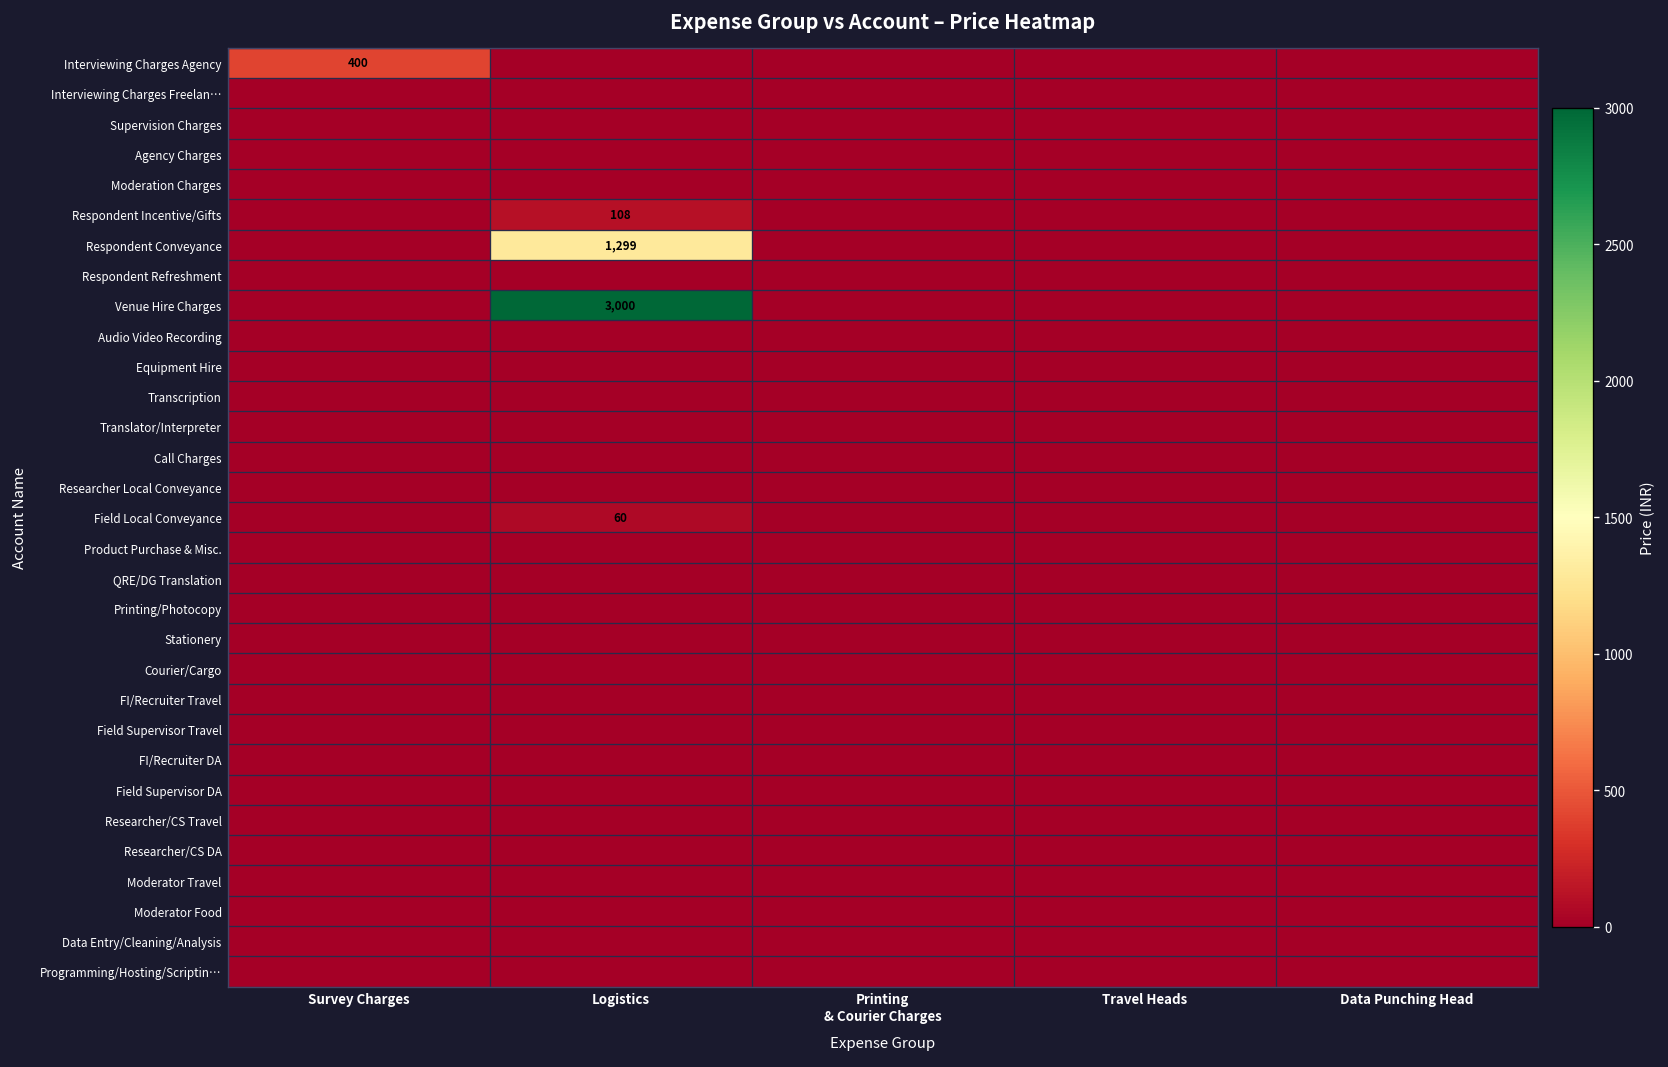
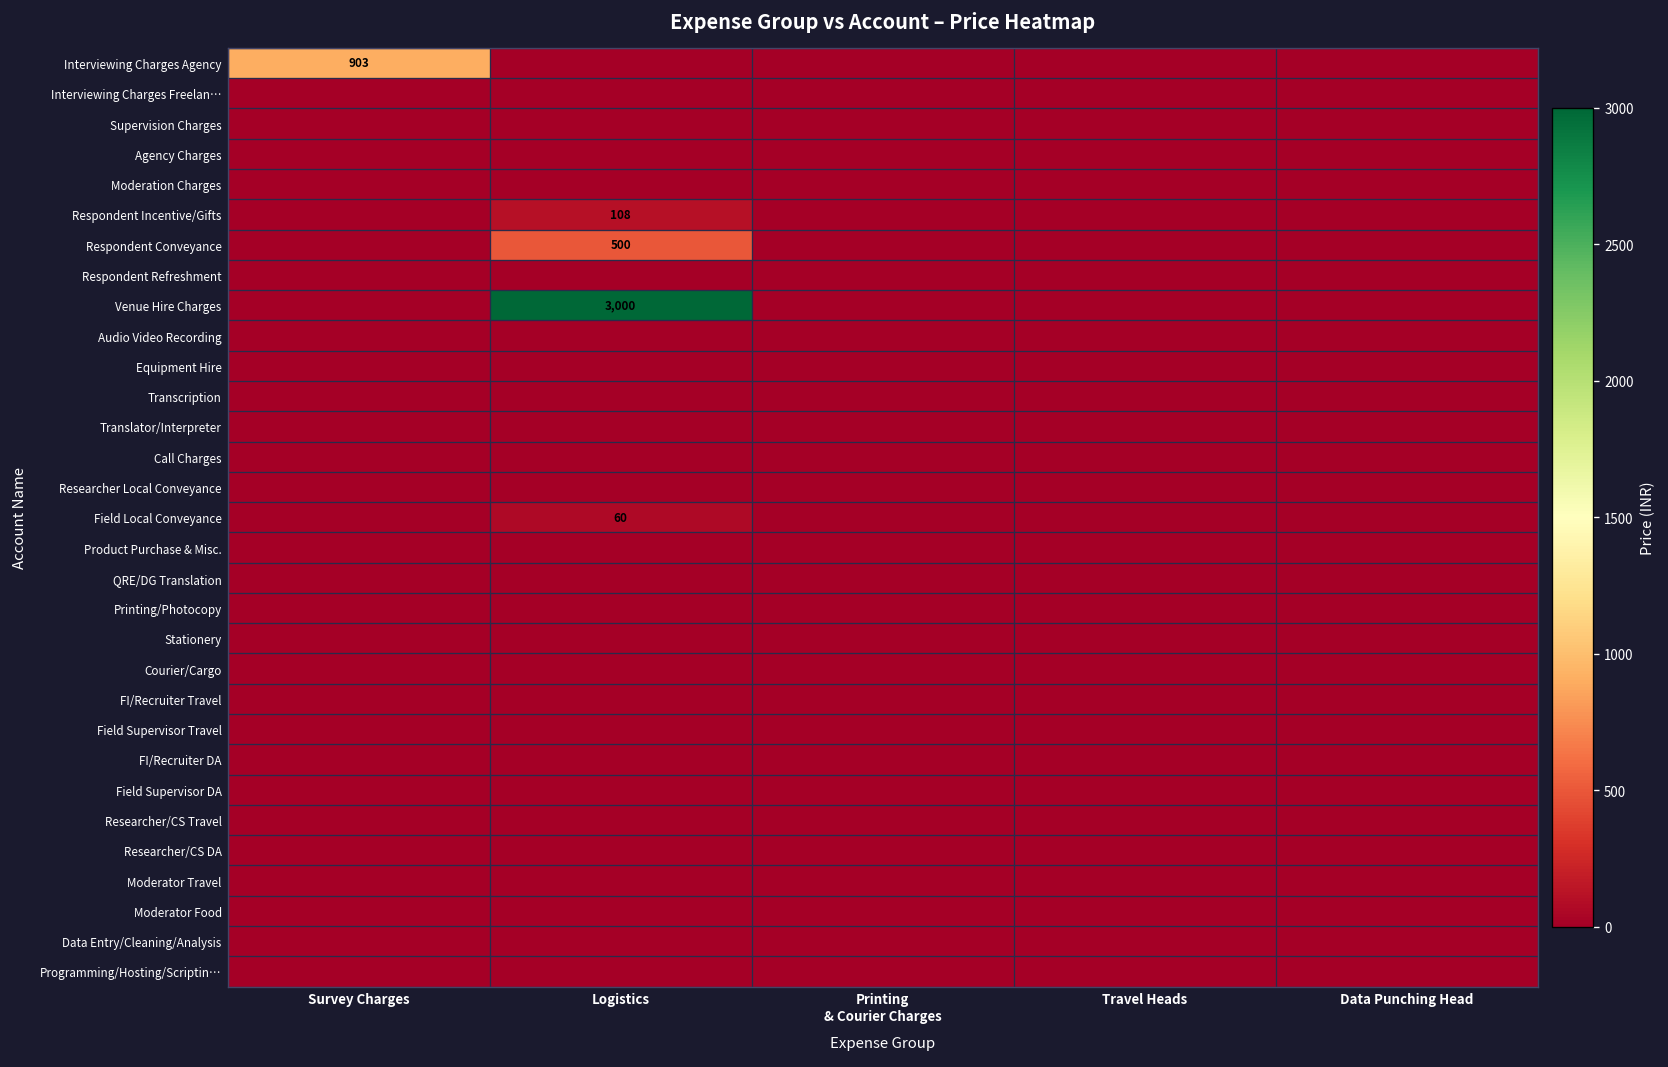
  {
    "Interviewing Charges Agency": {
-     "Survey Charges": "400"
+     "Survey Charges": "903"
    },
    "Respondent Incentive/Gifts": {
      "Logistics": "108"
    },
    "Respondent Conveyance": {
-     "Logistics": "1,299"
+     "Logistics": "500"
    },
    "Venue Hire Charges": {
      "Logistics": "3,000"
    },
    "Field Local Conveyance": {
      "Logistics": "60"
    }
  }
